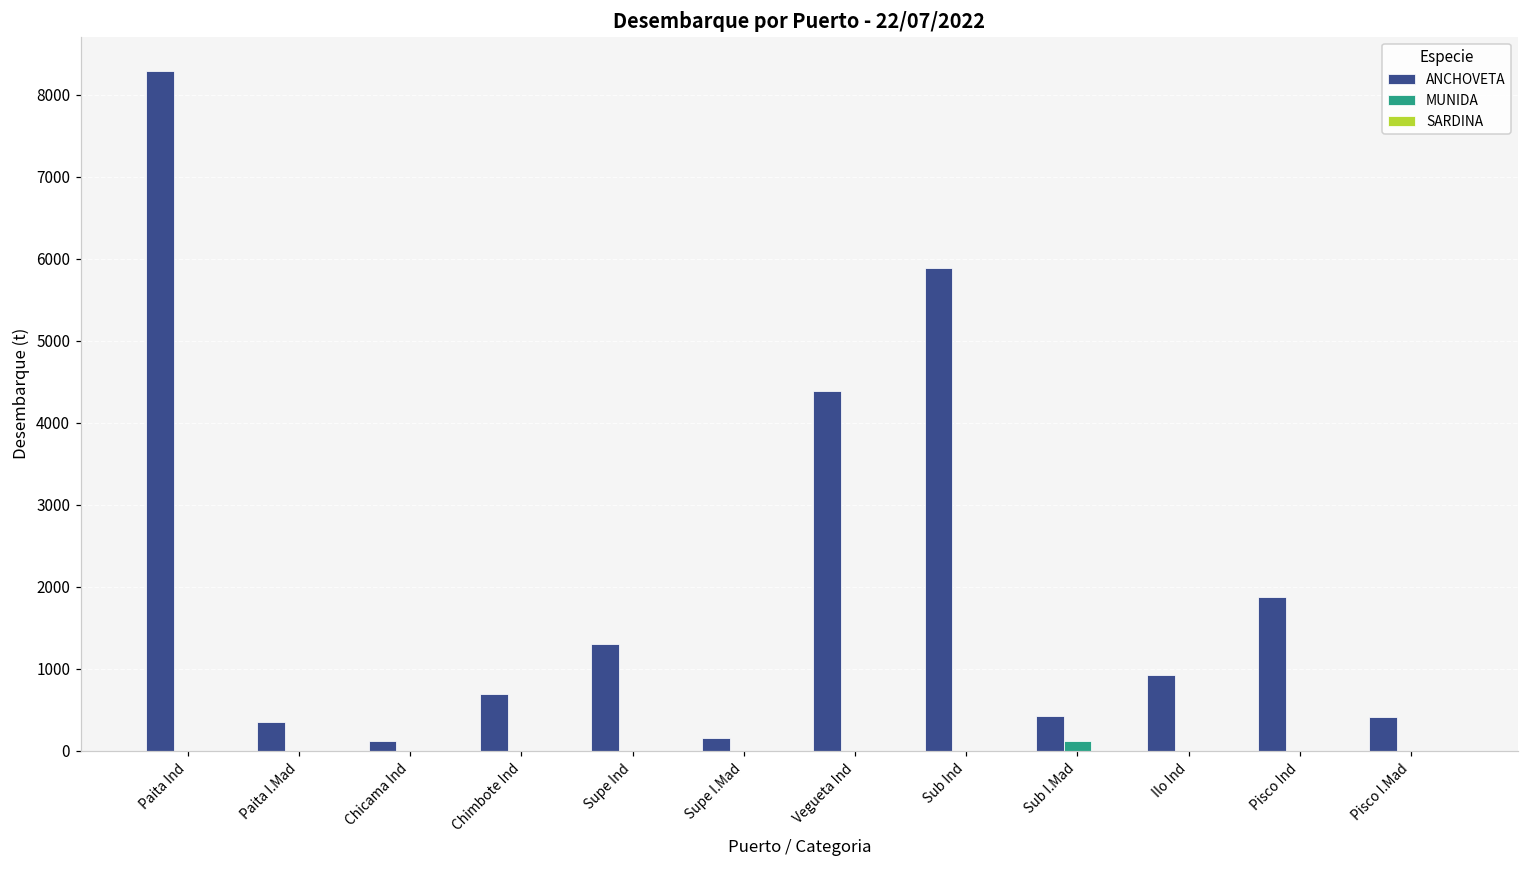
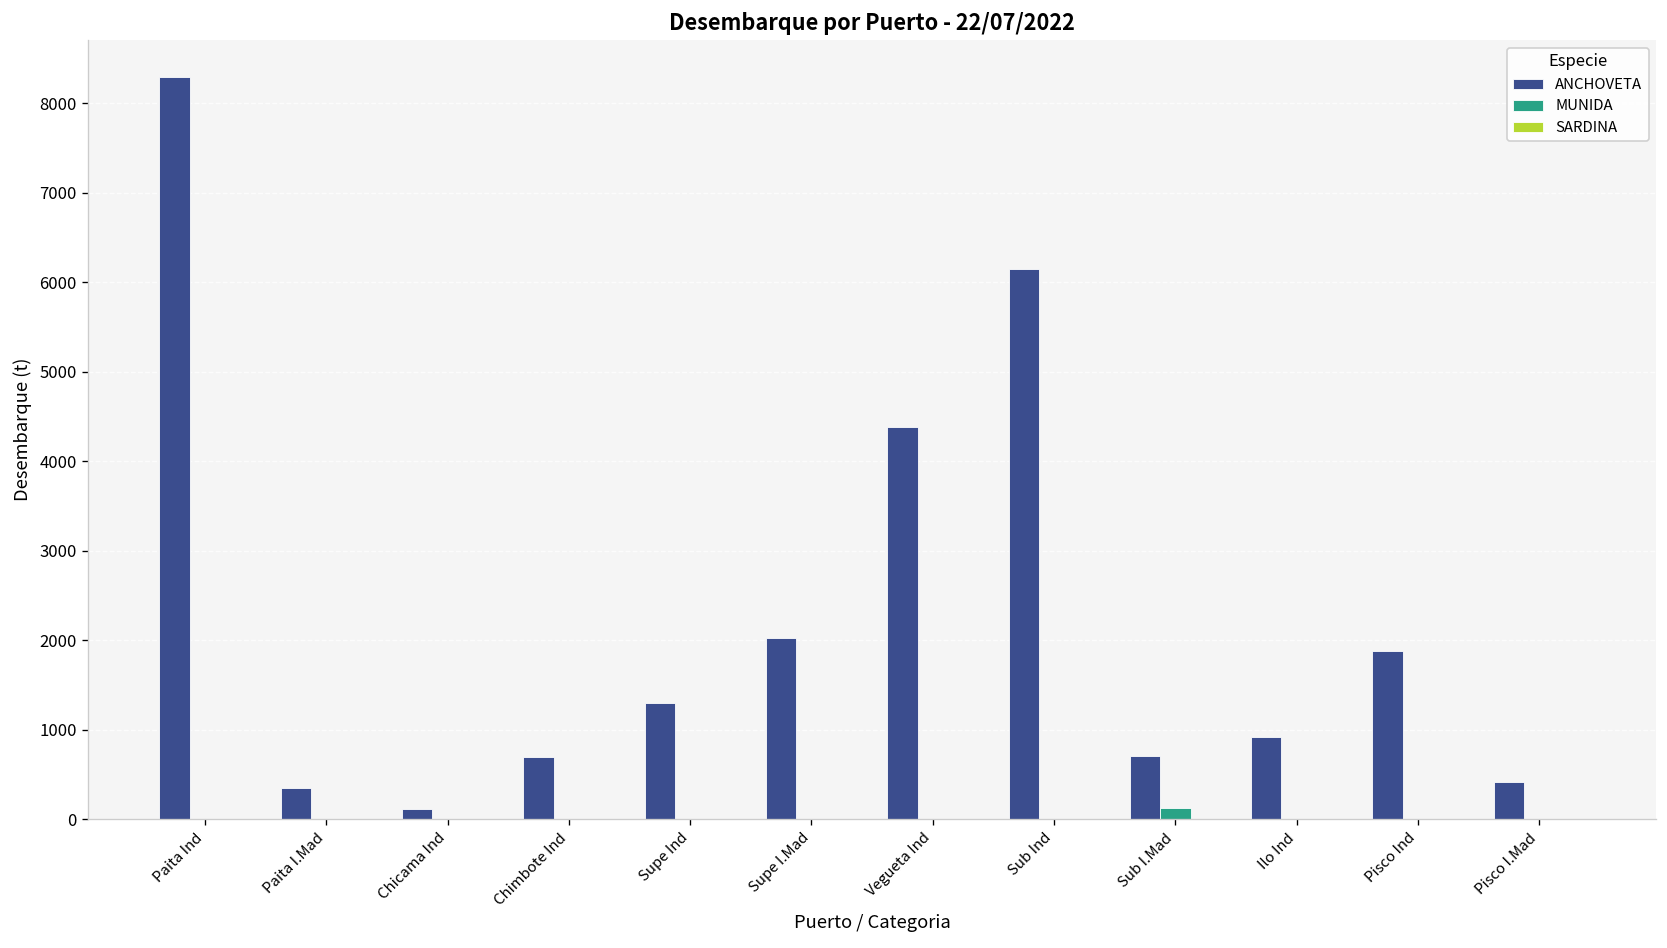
  {
    "ANCHOVETA": {
      "Paita Ind": 8300,
      "Paita I.Mad": 400,
      "Chicama Ind": 100,
      "Chimbote Ind": 700,
      "Supe Ind": 1300,
-     "Supe I.Mad": 200,
+     "Supe I.Mad": 2000,
      "Vegueta Ind": 4400,
-     "Sub Ind": 5900,
-     "Sub I.Mad": 400,
+     "Sub Ind": 6100,
+     "Sub I.Mad": 700,
      "Ilo Ind": 900,
      "Pisco Ind": 1900,
      "Pisco I.Mad": 400
    },
    "MUNIDA": {
      "Paita Ind": 0,
      "Paita I.Mad": 0,
      "Chicama Ind": 0,
      "Chimbote Ind": 0,
      "Vegueta Ind": 0,
      "Sub I.Mad": 100,
      "Ilo Ind": 0,
      "Pisco Ind": 0,
      "Pisco I.Mad": 0
    },
    "SARDINA": {
      "Paita Ind": 0,
      "Paita I.Mad": 0,
      "Chicama Ind": 0,
      "Chimbote Ind": 0,
      "Supe Ind": 0,
      "Supe I.Mad": 0,
      "Vegueta Ind": 0,
      "Sub Ind": 0,
      "Sub I.Mad": 0,
      "Ilo Ind": 0,
      "Pisco Ind": 0,
      "Pisco I.Mad": 0
    }
  }
